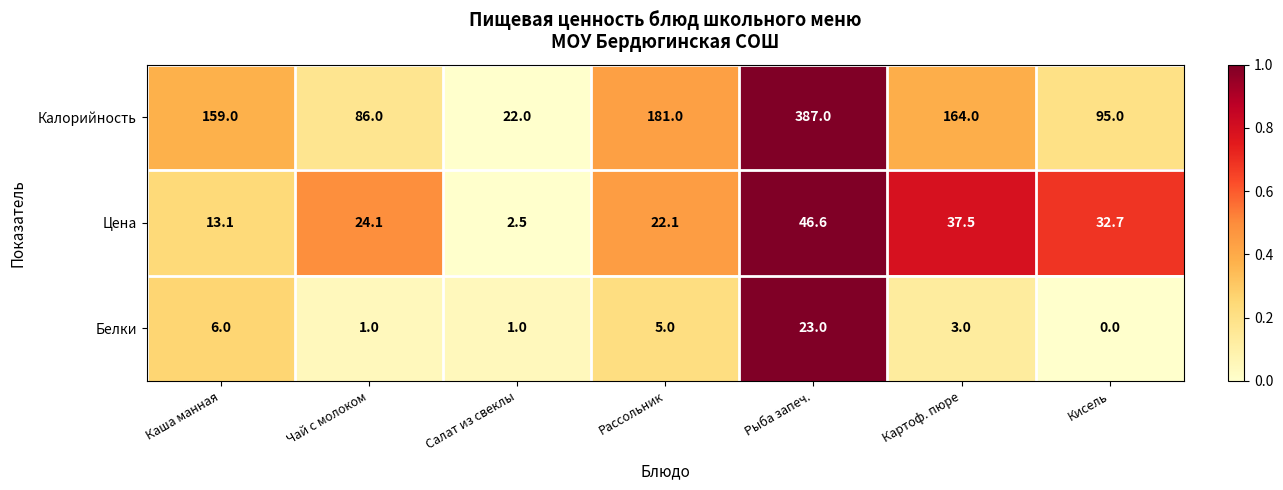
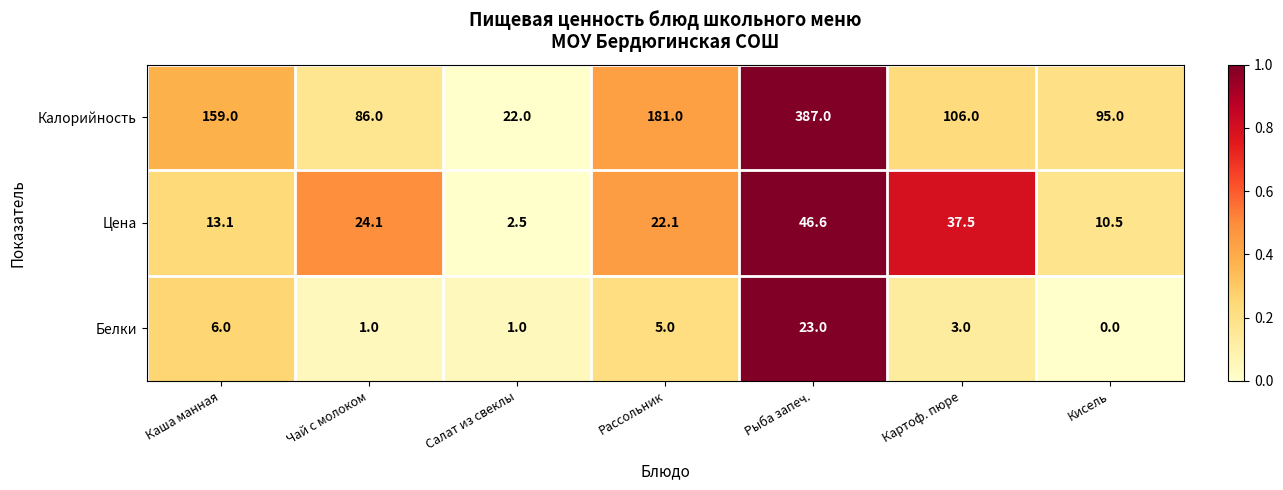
  {
    "Калорийность": {
      "Каша манная": 159.0,
      "Чай с молоком": 86.0,
      "Салат из свеклы": 22.0,
      "Рассольник": 181.0,
      "Рыба запеч.": 387.0,
-     "Картоф. пюре": 164.0,
+     "Картоф. пюре": 106.0,
      "Кисель": 95.0
    },
    "Цена": {
      "Каша манная": 13.1,
      "Чай с молоком": 24.1,
      "Салат из свеклы": 2.5,
      "Рассольник": 22.1,
      "Рыба запеч.": 46.6,
      "Картоф. пюре": 37.5,
-     "Кисель": 32.7
+     "Кисель": 10.5
    },
    "Белки": {
      "Каша манная": 6.0,
      "Чай с молоком": 1.0,
      "Салат из свеклы": 1.0,
      "Рассольник": 5.0,
      "Рыба запеч.": 23.0,
      "Картоф. пюре": 3.0,
      "Кисель": 0.0
    }
  }
